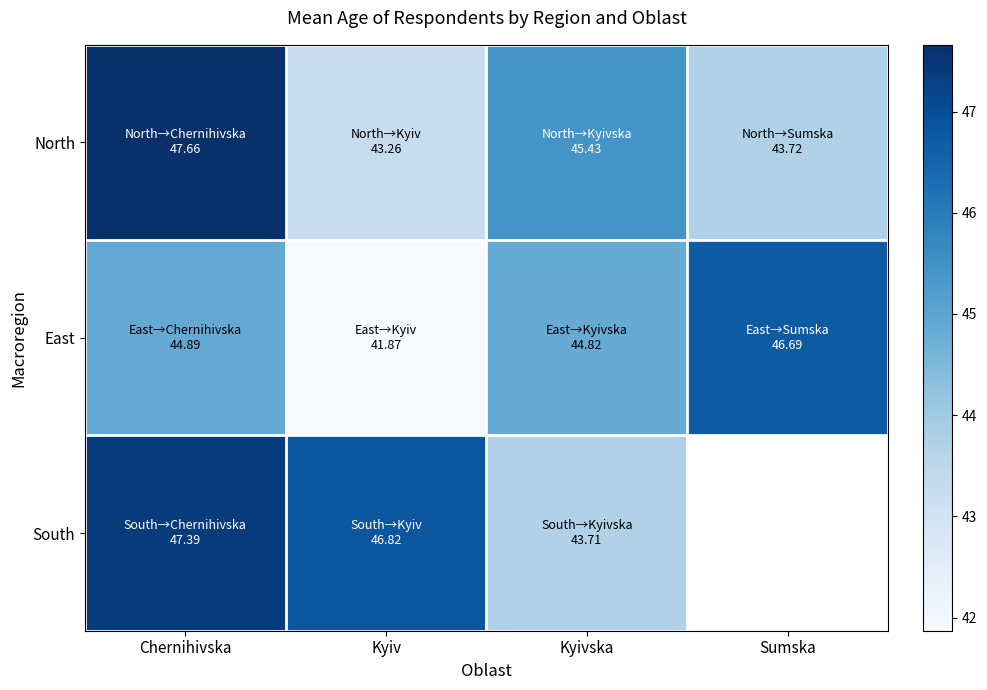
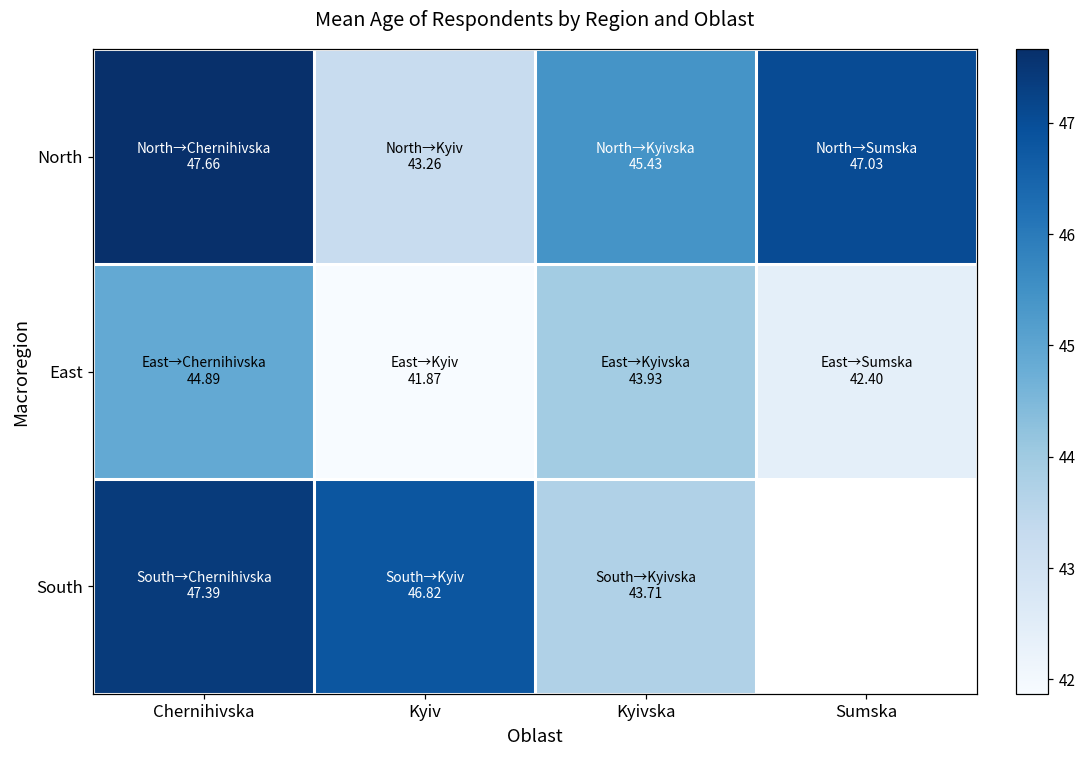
  {
    "North": {
      "Chernihivska": 47.66,
      "Kyiv": 43.26,
      "Kyivska": 45.43,
-     "Sumska": 43.72
+     "Sumska": 47.03
    },
    "East": {
      "Chernihivska": 44.89,
      "Kyiv": 41.87,
-     "Kyivska": 44.82,
-     "Sumska": 46.69
+     "Kyivska": 43.93,
+     "Sumska": 42.40
    },
    "South": {
      "Chernihivska": 47.39,
      "Kyiv": 46.82,
      "Kyivska": 43.71
    }
  }
